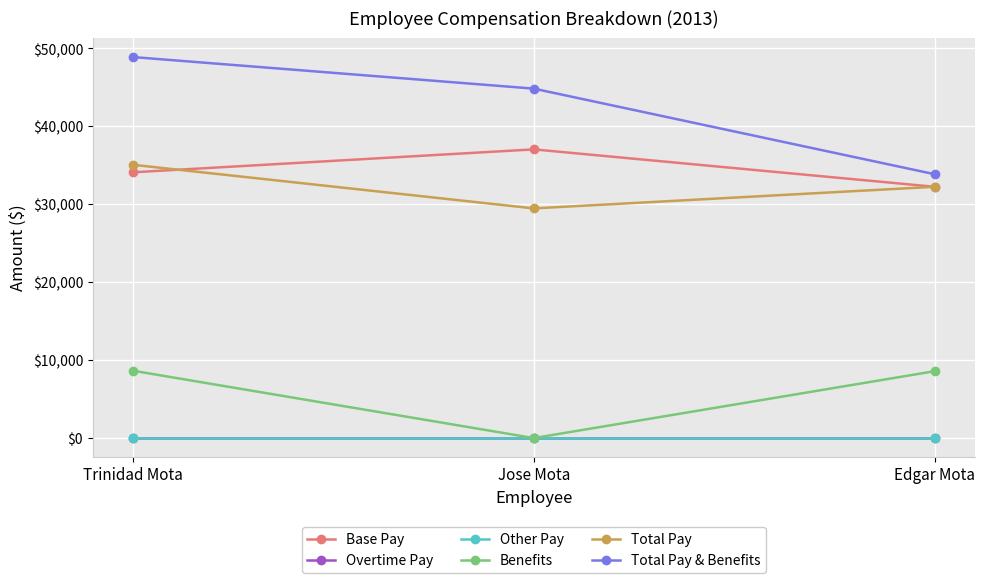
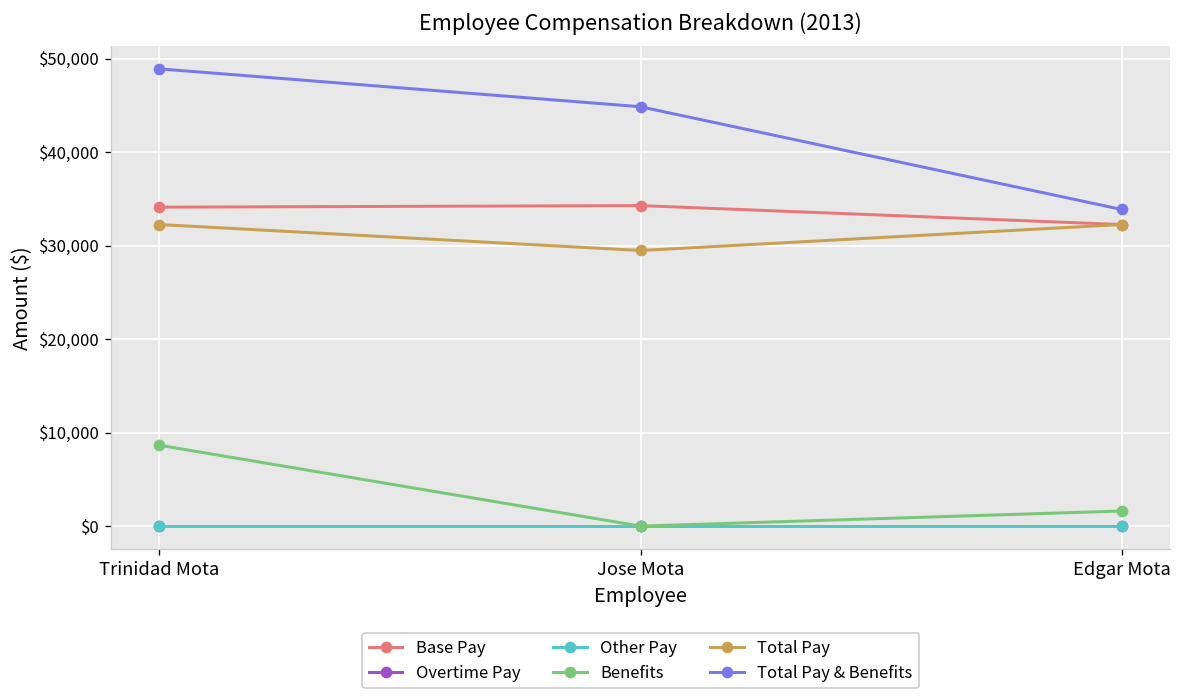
  {
    "Base Pay": {
      "Trinidad Mota": "$34,000",
-     "Jose Mota": "$37,000"
+     "Jose Mota": "$34,000"
    },
    "Other Pay": {
      "Trinidad Mota": "$0",
      "Edgar Mota": "$0"
    },
    "Benefits": {
      "Trinidad Mota": "$9,000",
-     "Edgar Mota": "$9,000"
+     "Edgar Mota": "$2,000"
    },
    "Total Pay": {
-     "Trinidad Mota": "$35,000",
+     "Trinidad Mota": "$32,000",
      "Jose Mota": "$29,000"
    },
    "Total Pay & Benefits": {
      "Trinidad Mota": "$49,000",
      "Jose Mota": "$45,000",
      "Edgar Mota": "$34,000"
    }
  }
